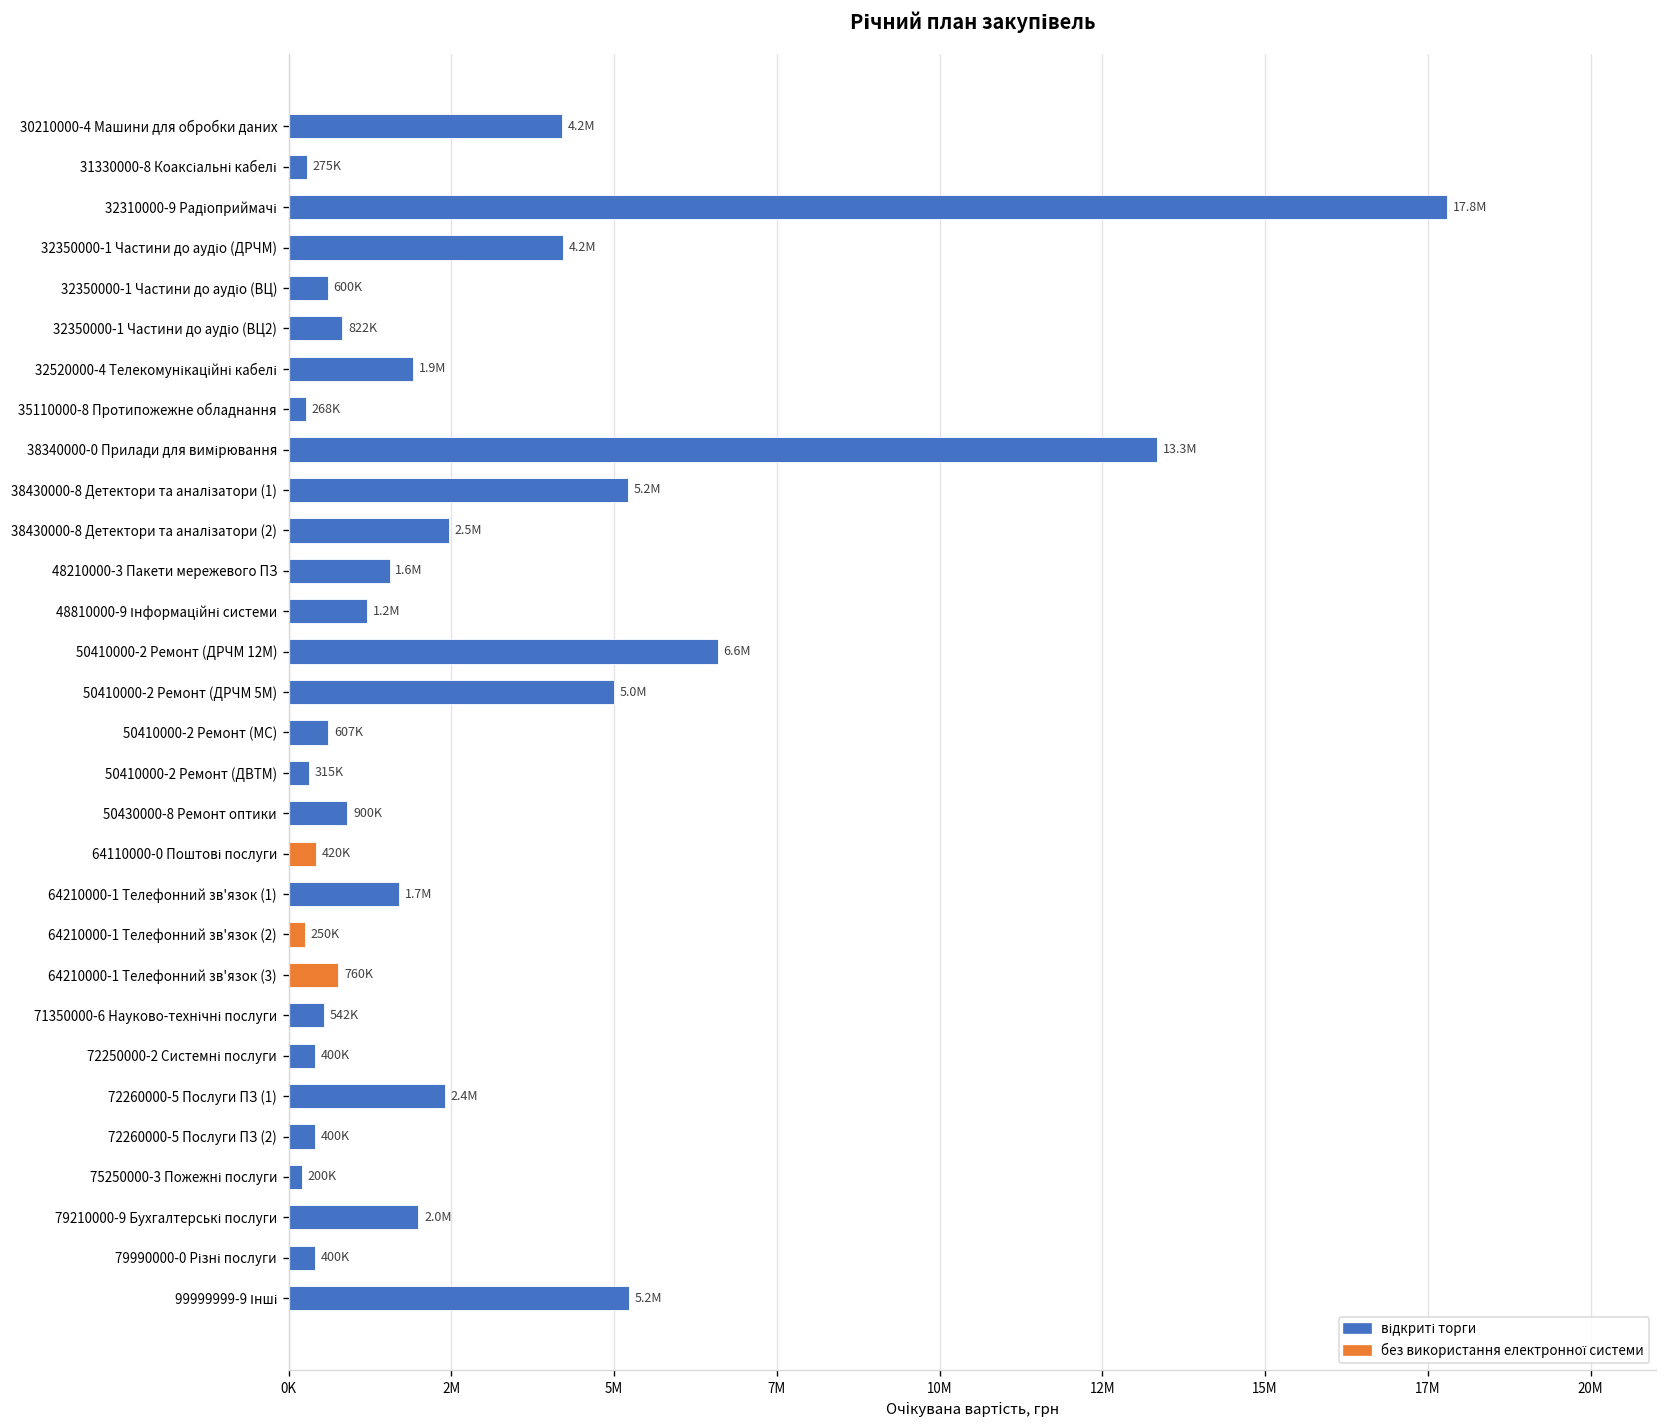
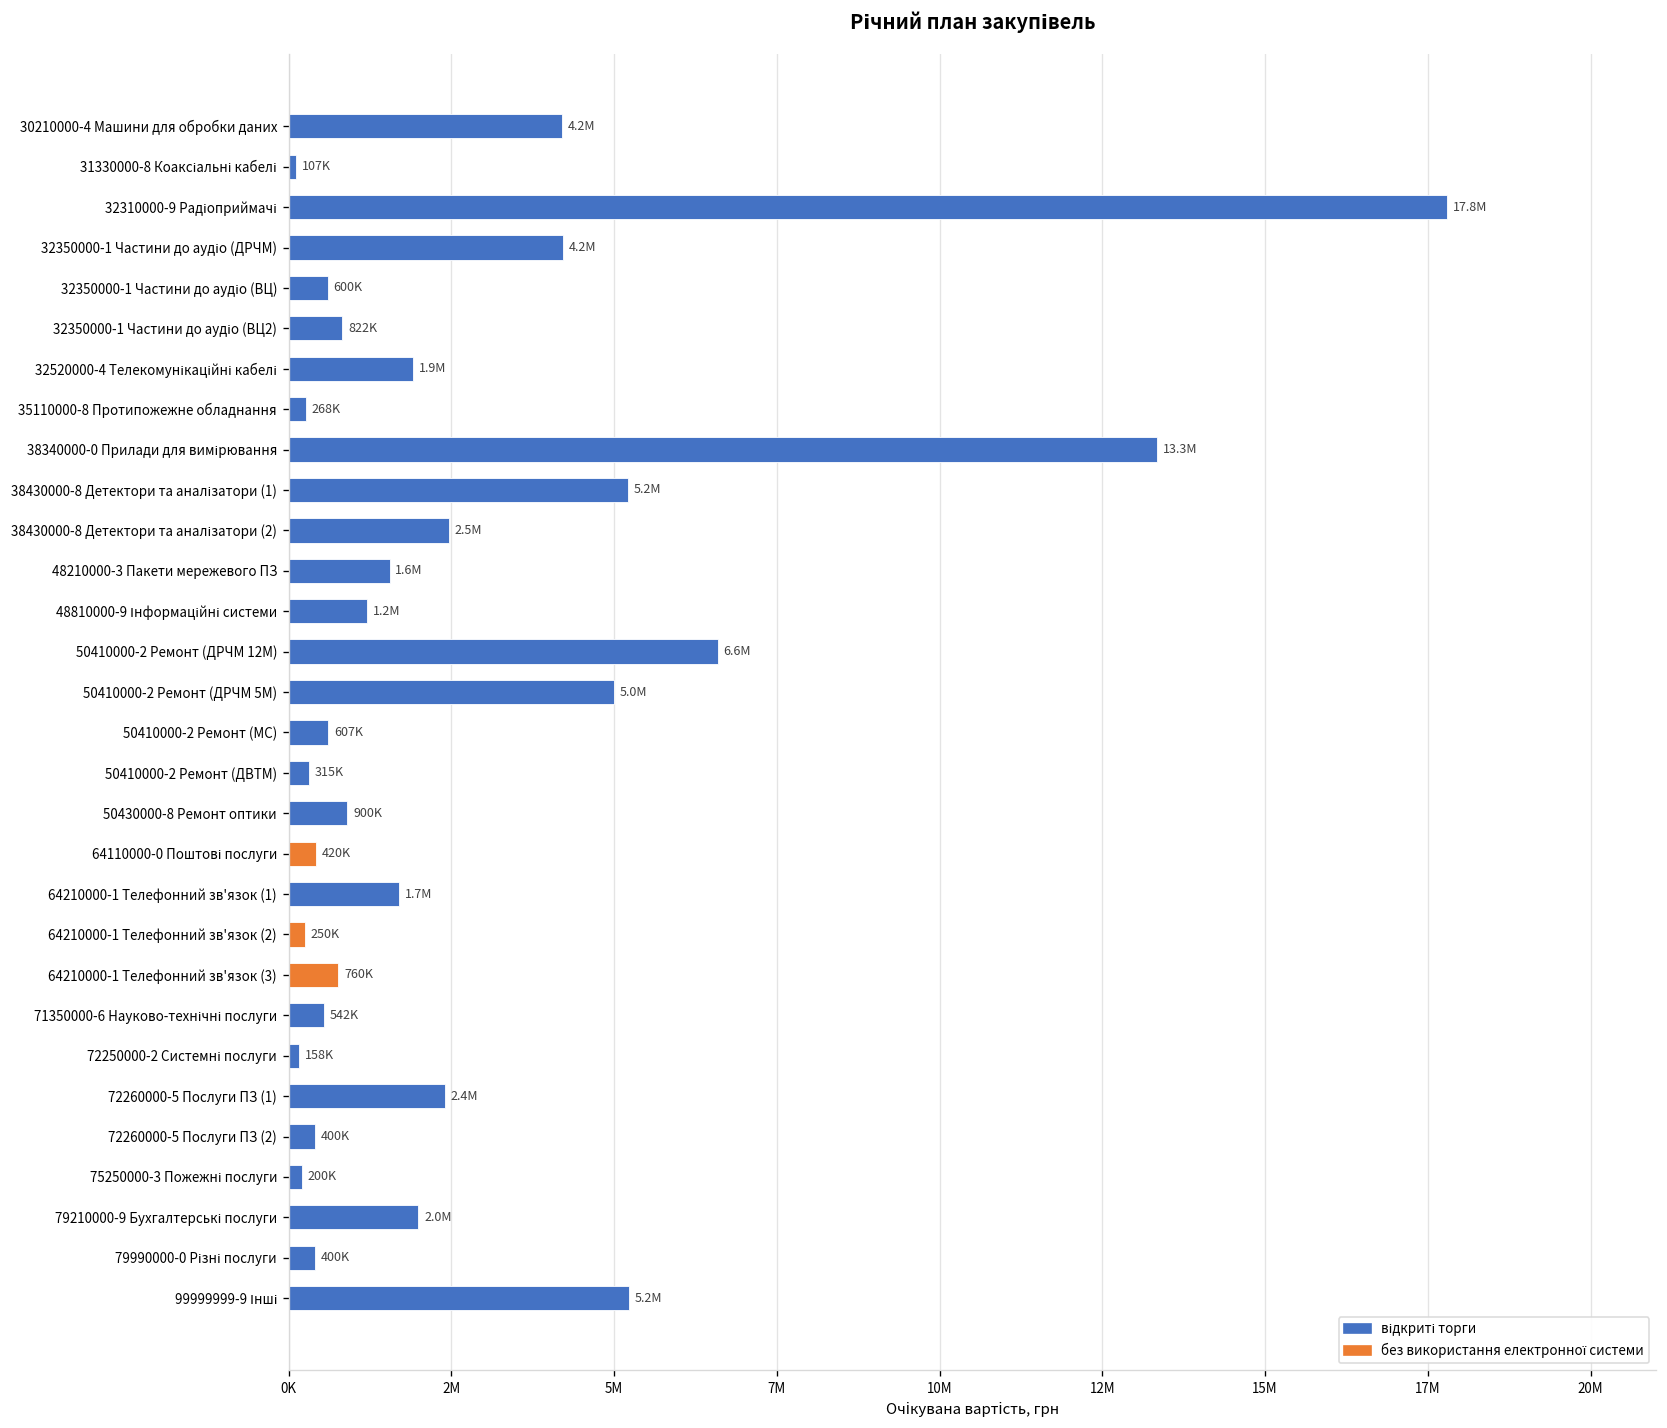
  {
    "30210000-4 Машини для обробки даних": "4.2M",
-   "31330000-8 Коаксіальні кабелі": "275K",
+   "31330000-8 Коаксіальні кабелі": "107K",
    "32310000-9 Радіоприймачі": "17.8M",
    "32350000-1 Частини до аудіо (ДРЧМ)": "4.2M",
    "32350000-1 Частини до аудіо (ВЦ)": "600K",
    "32350000-1 Частини до аудіо (ВЦ2)": "822K",
    "32520000-4 Телекомунікаційні кабелі": "1.9M",
    "35110000-8 Протипожежне обладнання": "268K",
    "38340000-0 Прилади для вимірювання": "13.3M",
    "38430000-8 Детектори та аналізатори (1)": "5.2M",
    "38430000-8 Детектори та аналізатори (2)": "2.5M",
    "48210000-3 Пакети мережевого ПЗ": "1.6M",
    "48810000-9 Інформаційні системи": "1.2M",
    "50410000-2 Ремонт (ДРЧМ 12M)": "6.6M",
    "50410000-2 Ремонт (ДРЧМ 5M)": "5.0M",
    "50410000-2 Ремонт (МС)": "607K",
    "50410000-2 Ремонт (ДВТМ)": "315K",
    "50430000-8 Ремонт оптики": "900K",
    "64110000-0 Поштові послуги": "420K",
    "64210000-1 Телефонний зв'язок (1)": "1.7M",
    "64210000-1 Телефонний зв'язок (2)": "250K",
    "64210000-1 Телефонний зв'язок (3)": "760K",
-   "72250000-2 Системні послуги": "400K",
+   "72250000-2 Системні послуги": "158K",
    "72260000-5 Послуги ПЗ (1)": "2.4M",
    "72260000-5 Послуги ПЗ (2)": "400K",
    "75250000-3 Пожежні послуги": "200K",
    "79210000-9 Бухгалтерські послуги": "2.0M",
    "79990000-0 Різні послуги": "400K",
    "99999999-9 Інші": "5.2M"
  }
